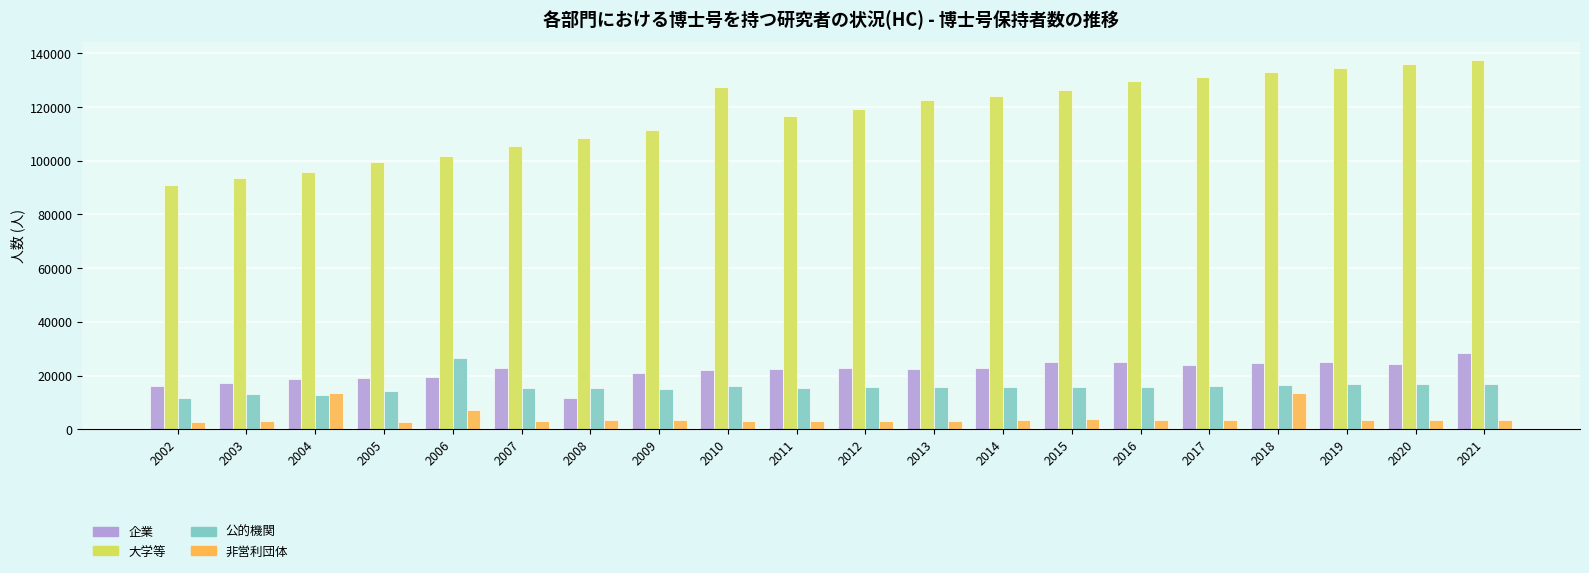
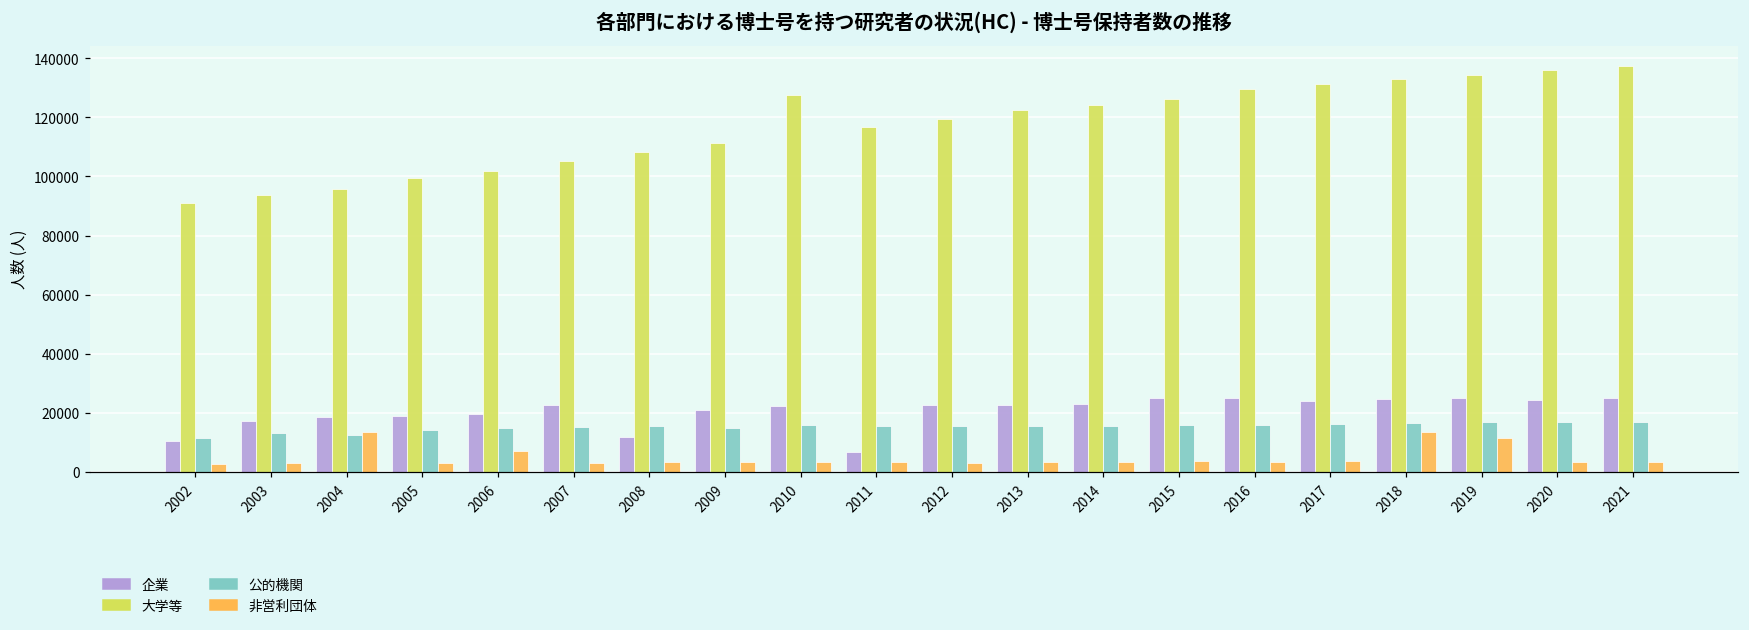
  {
    "企業": {
-     "2002": 16000,
+     "2002": 10000,
      "2003": 17000,
      "2004": 19000,
      "2005": 19000,
      "2006": 20000,
      "2007": 23000,
      "2008": 12000,
      "2009": 21000,
      "2010": 22000,
-     "2011": 23000,
+     "2011": 7000,
      "2012": 23000,
      "2013": 23000,
      "2014": 23000,
      "2015": 25000,
      "2016": 25000,
      "2017": 24000,
      "2018": 25000,
      "2019": 25000,
      "2020": 24000,
-     "2021": 28000
+     "2021": 25000
    },
    "大学等": {
      "2002": 91000,
      "2003": 94000,
      "2004": 96000,
      "2005": 99000,
      "2006": 102000,
      "2007": 105000,
      "2008": 108000,
      "2009": 111000,
      "2010": 128000,
      "2011": 117000,
      "2012": 119000,
      "2013": 122000,
      "2014": 124000,
      "2015": 126000,
      "2016": 130000,
      "2017": 131000,
      "2018": 133000,
      "2019": 134000,
      "2020": 136000,
      "2021": 137000
    },
    "公的機関": {
      "2002": 12000,
      "2003": 13000,
      "2004": 13000,
      "2005": 14000,
-     "2006": 27000,
+     "2006": 15000,
      "2007": 15000,
      "2008": 15000,
      "2009": 15000,
      "2010": 16000,
      "2011": 16000,
      "2012": 16000,
      "2013": 16000,
      "2014": 16000,
      "2015": 16000,
      "2016": 16000,
      "2017": 16000,
      "2018": 17000,
      "2019": 17000,
      "2020": 17000,
      "2021": 17000
    },
    "非営利団体": {
      "2002": 3000,
      "2003": 3000,
      "2004": 13000,
      "2005": 3000,
      "2006": 7000,
      "2007": 3000,
      "2008": 3000,
      "2009": 3000,
      "2010": 3000,
      "2011": 3000,
      "2012": 3000,
      "2013": 3000,
      "2014": 3000,
      "2015": 4000,
      "2016": 4000,
      "2017": 4000,
      "2018": 13000,
-     "2019": 3000,
+     "2019": 12000,
      "2020": 3000,
      "2021": 3000
    }
  }
